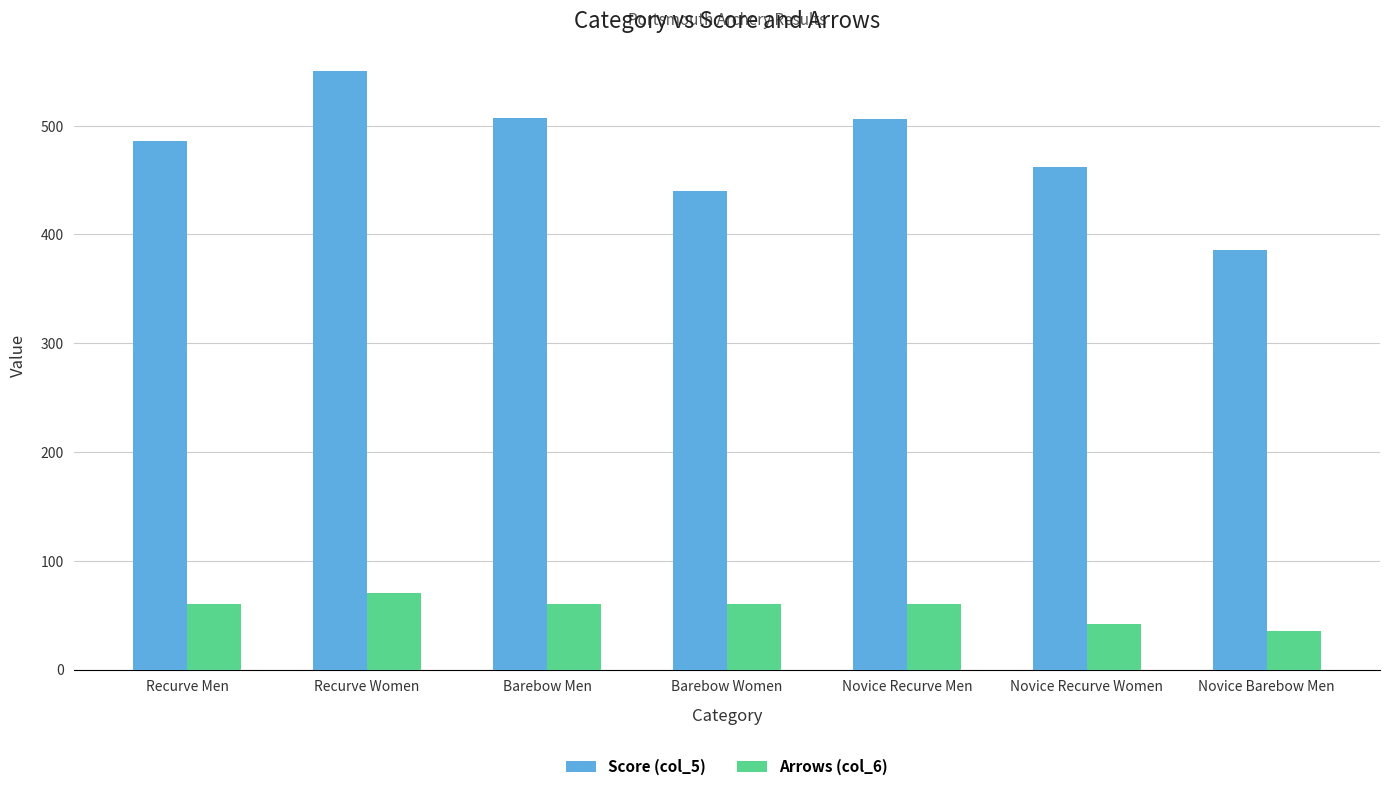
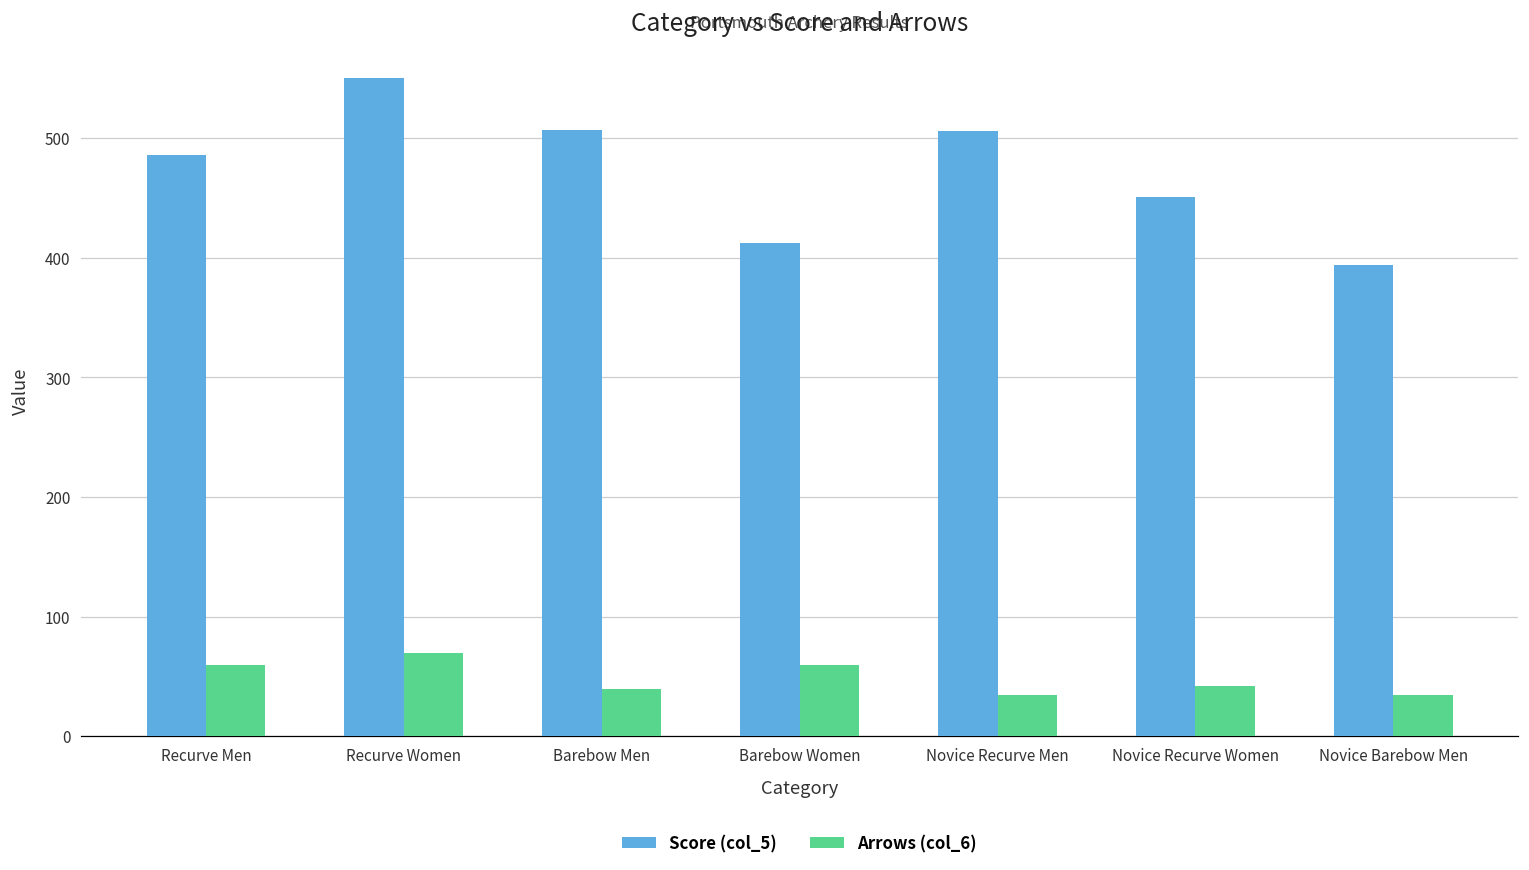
  {
    "Score (col_5)": {
      "Recurve Men": 486,
      "Recurve Women": 550,
      "Barebow Men": 507,
-     "Barebow Women": 440,
+     "Barebow Women": 412,
      "Novice Recurve Men": 506,
-     "Novice Recurve Women": 462,
-     "Novice Barebow Men": 386
+     "Novice Recurve Women": 451,
+     "Novice Barebow Men": 394
    },
    "Arrows (col_6)": {
      "Recurve Men": 60,
      "Recurve Women": 70,
-     "Barebow Men": 60,
+     "Barebow Men": 40,
      "Barebow Women": 60,
-     "Novice Recurve Men": 60,
+     "Novice Recurve Men": 35,
      "Novice Recurve Women": 42,
      "Novice Barebow Men": 35
    }
  }
